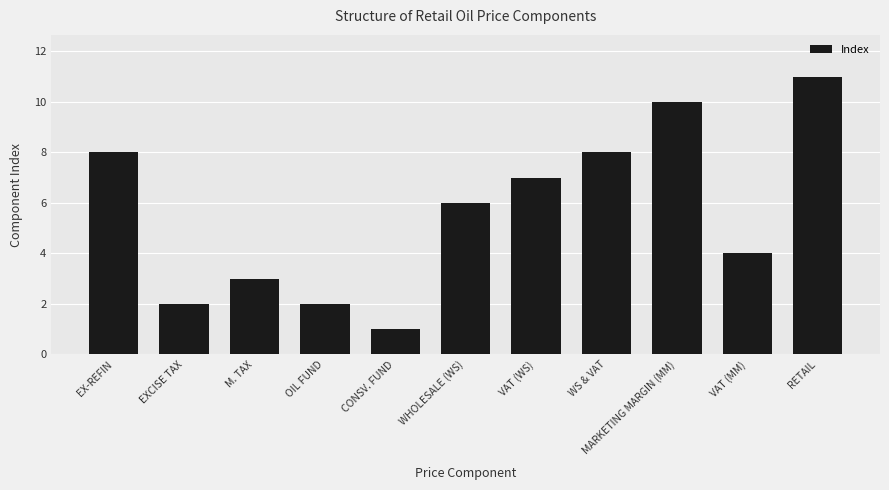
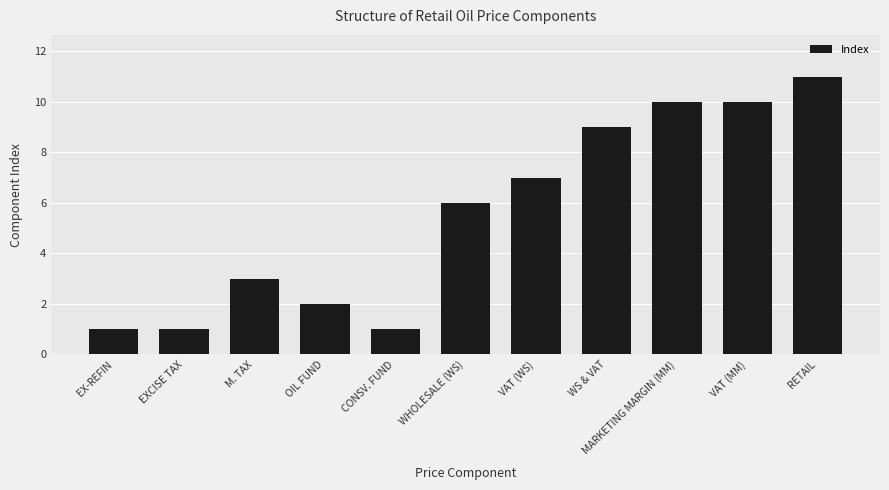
  {
-   "EX-REFIN": 8,
-   "EXCISE TAX": 2,
+   "EX-REFIN": 1,
+   "EXCISE TAX": 1,
    "M. TAX": 3,
    "OIL FUND": 2,
    "CONSV. FUND": 1,
    "WHOLESALE (WS)": 6,
    "VAT (WS)": 7,
-   "WS & VAT": 8,
+   "WS & VAT": 9,
    "MARKETING MARGIN (MM)": 10,
-   "VAT (MM)": 4,
+   "VAT (MM)": 10,
    "RETAIL": 11
  }
